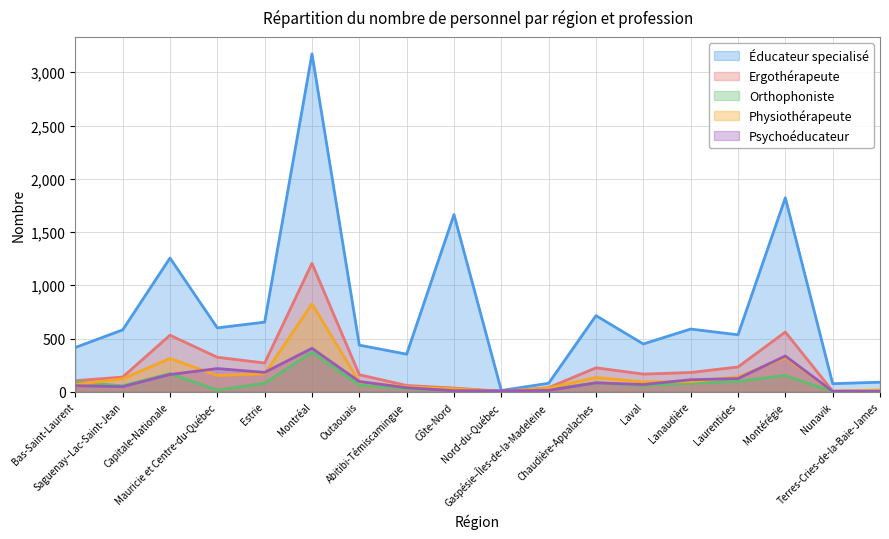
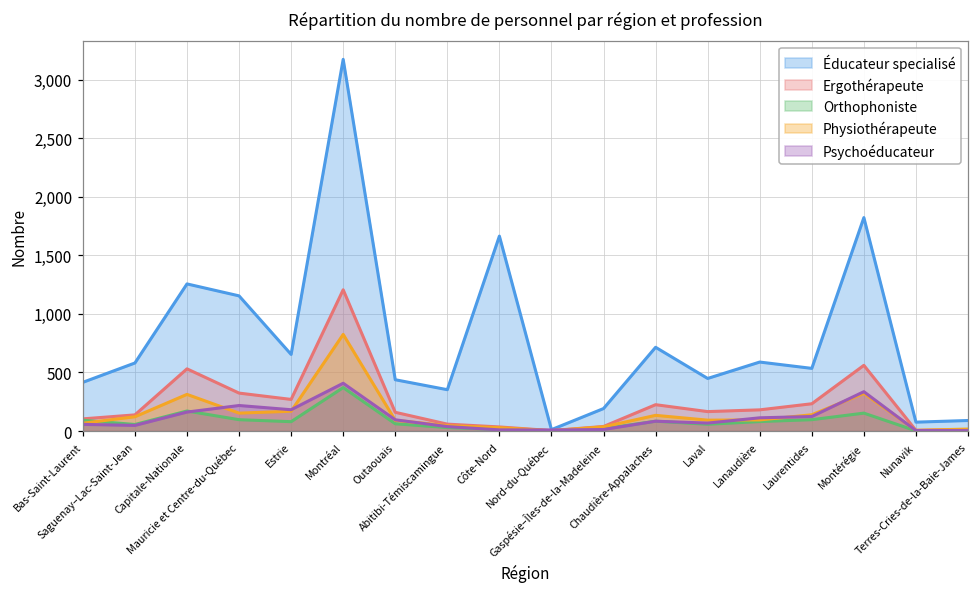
  {
    "Éducateur specialisé": {
      "Bas-Saint-Laurent": "420",
      "Saguenay–Lac-Saint-Jean": "580",
      "Capitale-Nationale": "1,260",
-     "Mauricie et Centre-du-Québec": "600",
+     "Mauricie et Centre-du-Québec": "1,150",
      "Estrie": "650",
      "Montréal": "3,170",
      "Outaouais": "440",
      "Abitibi-Témiscamingue": "350",
      "Côte-Nord": "1,660",
-     "Gaspésie–Îles-de-la-Madeleine": "80",
+     "Gaspésie–Îles-de-la-Madeleine": "190",
      "Chaudière-Appalaches": "720",
      "Laval": "450",
      "Lanaudière": "590",
      "Laurentides": "540",
      "Montérégie": "1,820",
      "Nunavik": "80",
      "Terres-Cries-de-la-Baie-James": "90"
    },
    "Orthophoniste": {
-     "Mauricie et Centre-du-Québec": "20",
+     "Mauricie et Centre-du-Québec": "100",
      "Estrie": "80",
      "Montréal": "370",
      "Outaouais": "60",
      "Laurentides": "100",
      "Montérégie": "150"
    }
  }
